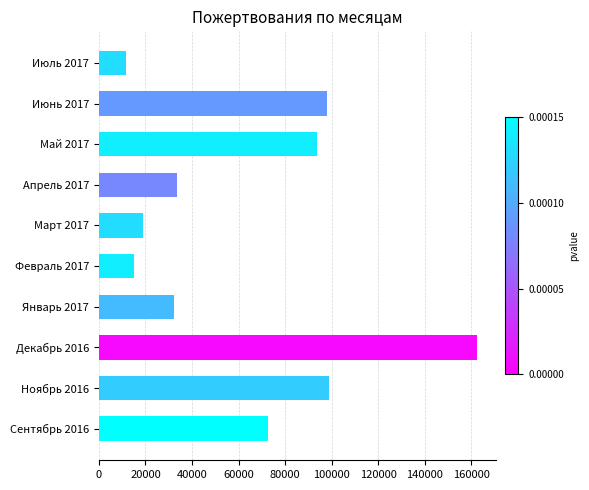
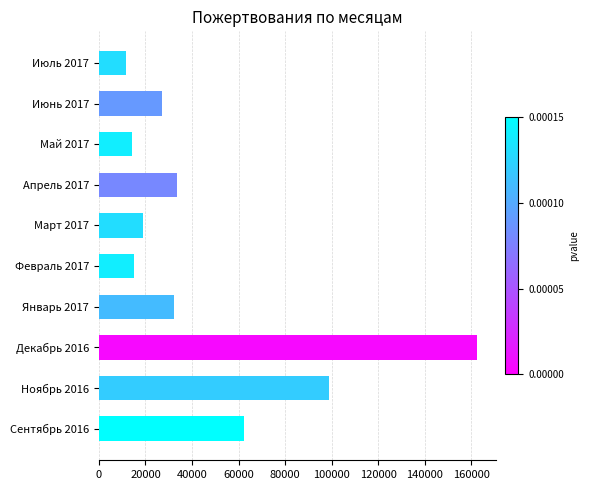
  {
    "Июль 2017": 12000,
-   "Июнь 2017": 98000,
-   "Май 2017": 94000,
+   "Июнь 2017": 27000,
+   "Май 2017": 14000,
    "Апрель 2017": 33000,
    "Март 2017": 19000,
    "Февраль 2017": 15000,
    "Январь 2017": 32000,
    "Декабрь 2016": 163000,
    "Ноябрь 2016": 99000,
-   "Сентябрь 2016": 73000
+   "Сентябрь 2016": 63000
  }
